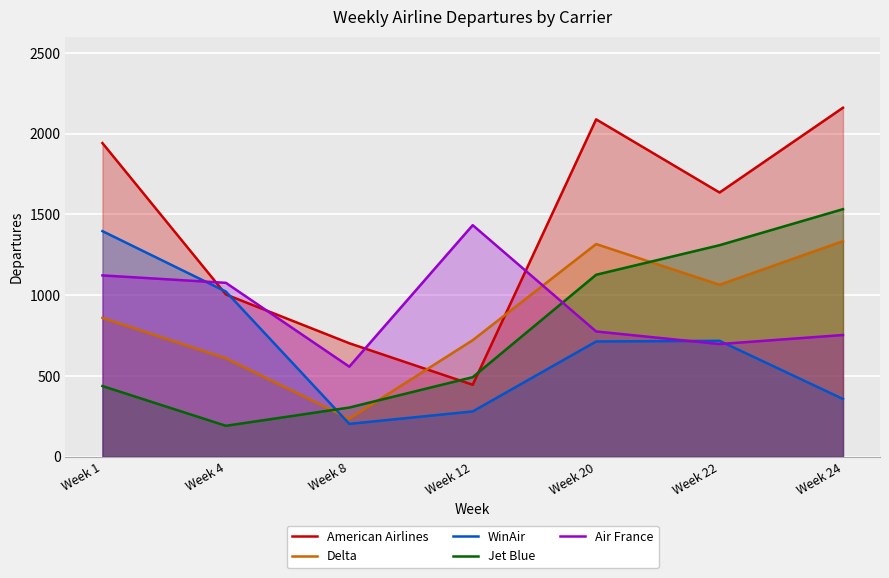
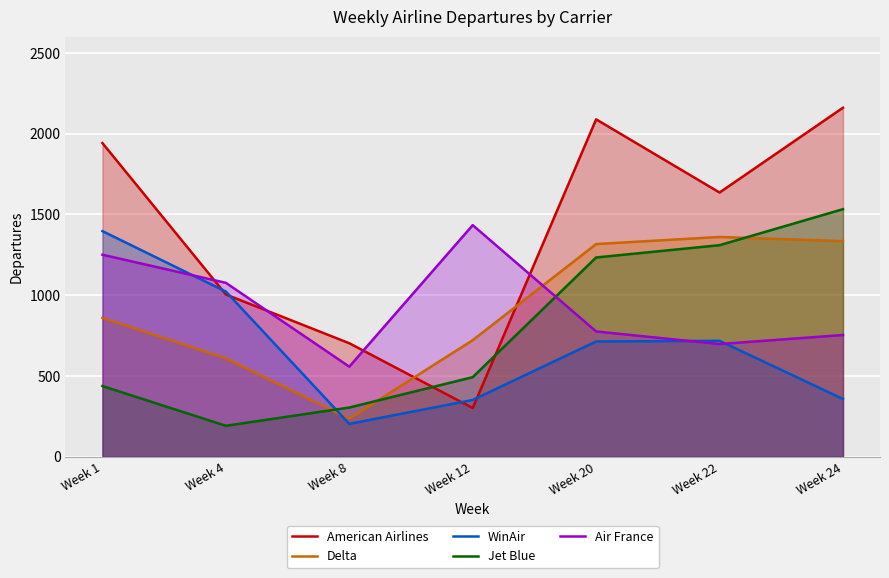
  {
    "American Airlines": {
      "Week 1": 1940,
      "Week 4": 1000,
      "Week 8": 700,
-     "Week 12": 450,
+     "Week 12": 300,
      "Week 20": 2090,
      "Week 22": 1640,
      "Week 24": 2160
    },
    "Delta": {
      "Week 1": 860,
      "Week 4": 610,
      "Week 8": 240,
      "Week 12": 720,
      "Week 20": 1320,
-     "Week 22": 1060,
+     "Week 22": 1360,
      "Week 24": 1330
    },
    "WinAir": {
      "Week 1": 1400,
      "Week 4": 1020,
      "Week 8": 200,
-     "Week 12": 280,
+     "Week 12": 350,
      "Week 20": 710,
      "Week 22": 720,
      "Week 24": 360
    },
    "Jet Blue": {
      "Week 1": 440,
      "Week 4": 190,
      "Week 8": 300,
      "Week 12": 490,
-     "Week 20": 1130,
+     "Week 20": 1230,
      "Week 22": 1310,
      "Week 24": 1530
    },
    "Air France": {
-     "Week 1": 1120,
+     "Week 1": 1250,
      "Week 4": 1080,
      "Week 8": 560,
      "Week 12": 1430,
      "Week 20": 780,
      "Week 22": 700,
      "Week 24": 750
    }
  }
